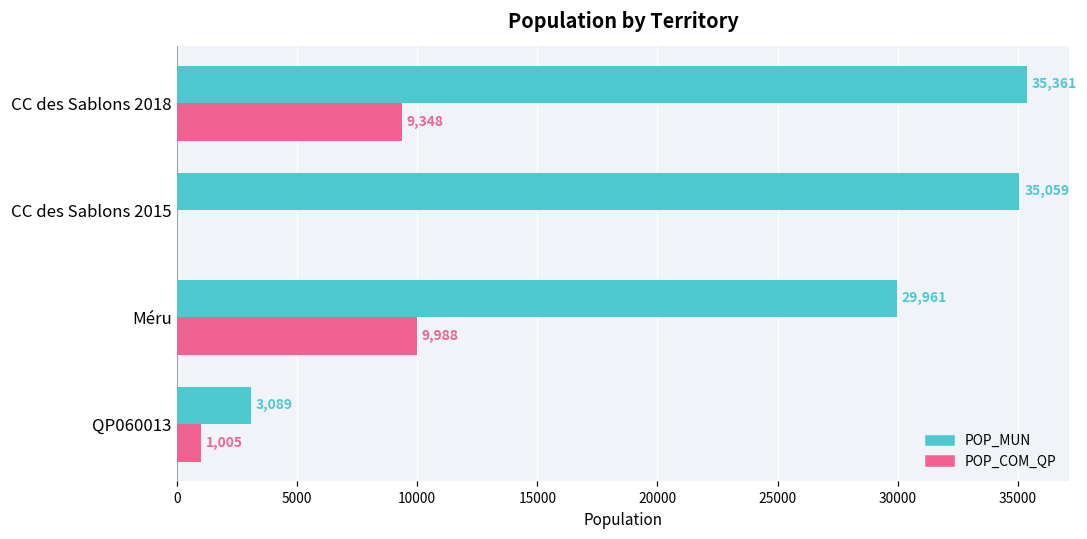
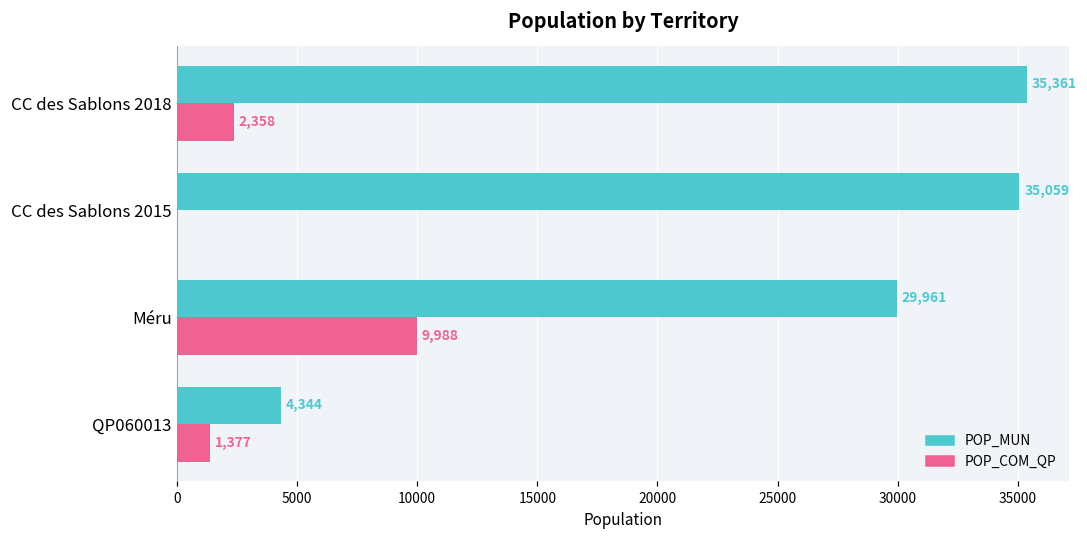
  {
    "POP_MUN": {
      "CC des Sablons 2018": "35,361",
      "CC des Sablons 2015": "35,059",
      "Méru": "29,961",
-     "QP060013": "3,089"
+     "QP060013": "4,344"
    },
    "POP_COM_QP": {
-     "CC des Sablons 2018": "9,348",
+     "CC des Sablons 2018": "2,358",
      "Méru": "9,988",
-     "QP060013": "1,005"
+     "QP060013": "1,377"
    }
  }
